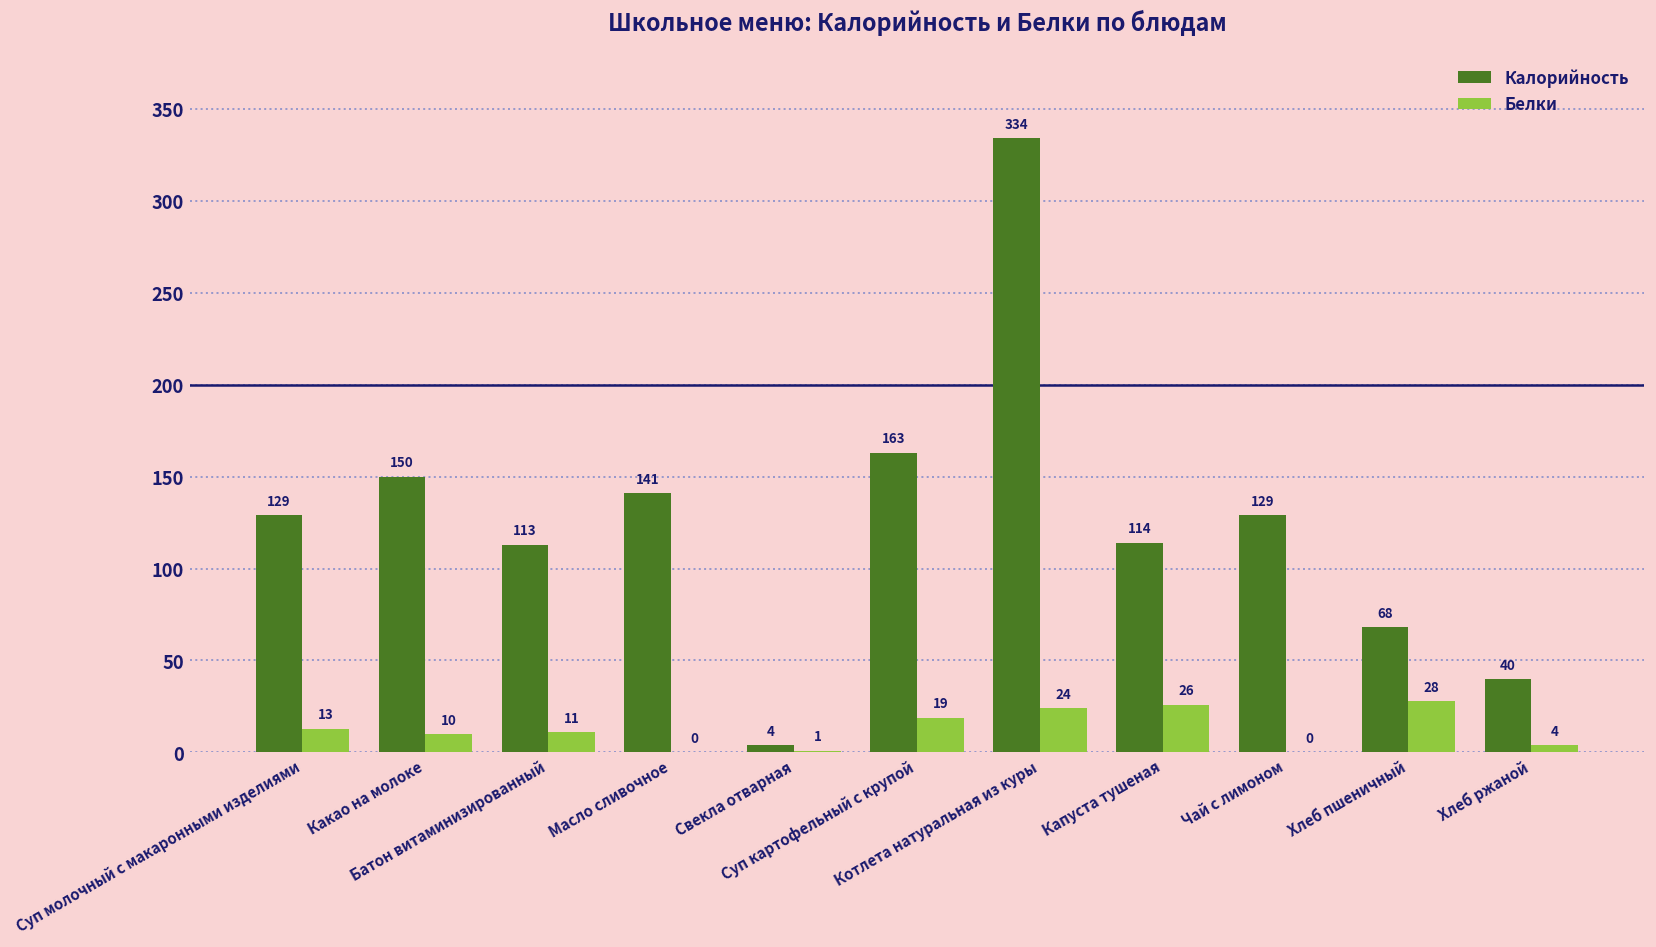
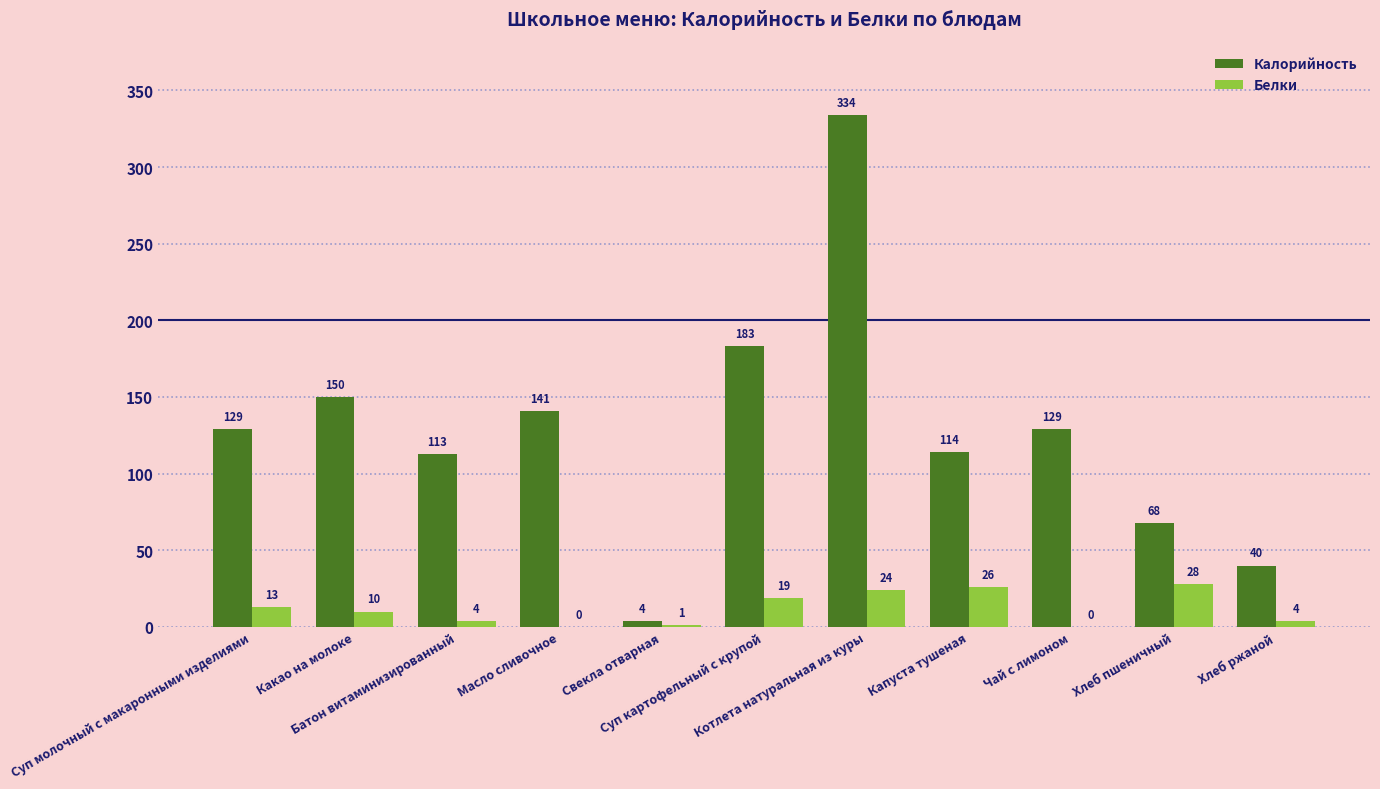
  {
    "Калорийность": {
      "Суп молочный с макаронными изделиями": 129,
      "Какао на молоке": 150,
      "Батон витаминизированный": 113,
      "Масло сливочное": 141,
      "Свекла отварная": 4,
-     "Суп картофельный с крупой": 163,
+     "Суп картофельный с крупой": 183,
      "Котлета натуральная из куры": 334,
      "Капуста тушеная": 114,
      "Чай с лимоном": 129,
      "Хлеб пшеничный": 68,
      "Хлеб ржаной": 40
    },
    "Белки": {
      "Суп молочный с макаронными изделиями": 13,
      "Какао на молоке": 10,
-     "Батон витаминизированный": 11,
+     "Батон витаминизированный": 4,
      "Масло сливочное": 0,
      "Свекла отварная": 1,
      "Суп картофельный с крупой": 19,
      "Котлета натуральная из куры": 24,
      "Капуста тушеная": 26,
      "Чай с лимоном": 0,
      "Хлеб пшеничный": 28,
      "Хлеб ржаной": 4
    }
  }
